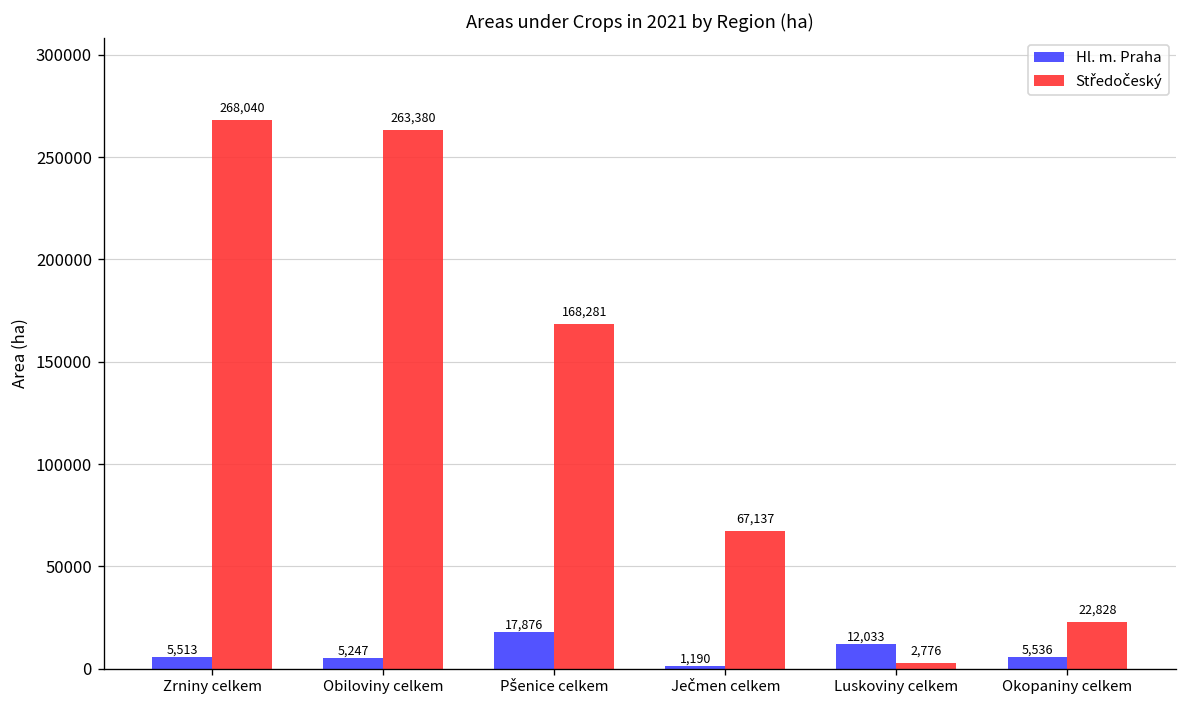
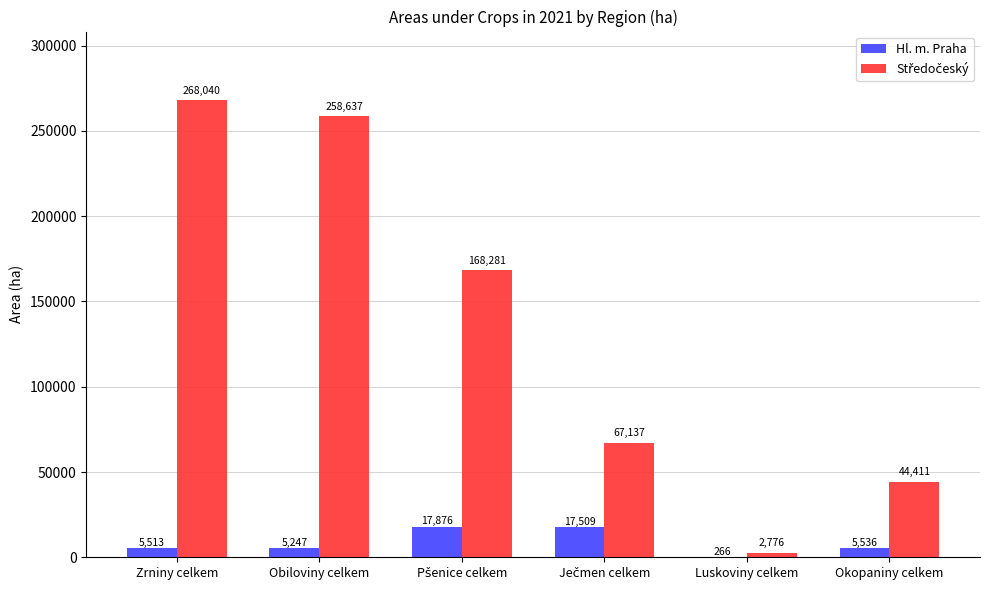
  {
    "Hl. m. Praha": {
      "Zrniny celkem": "5,513",
      "Obiloviny celkem": "5,247",
      "Pšenice celkem": "17,876",
-     "Ječmen celkem": "1,190",
-     "Luskoviny celkem": "12,033",
+     "Ječmen celkem": "17,509",
+     "Luskoviny celkem": "266",
      "Okopaniny celkem": "5,536"
    },
    "Středočeský": {
      "Zrniny celkem": "268,040",
-     "Obiloviny celkem": "263,380",
+     "Obiloviny celkem": "258,637",
      "Pšenice celkem": "168,281",
      "Ječmen celkem": "67,137",
      "Luskoviny celkem": "2,776",
-     "Okopaniny celkem": "22,828"
+     "Okopaniny celkem": "44,411"
    }
  }
